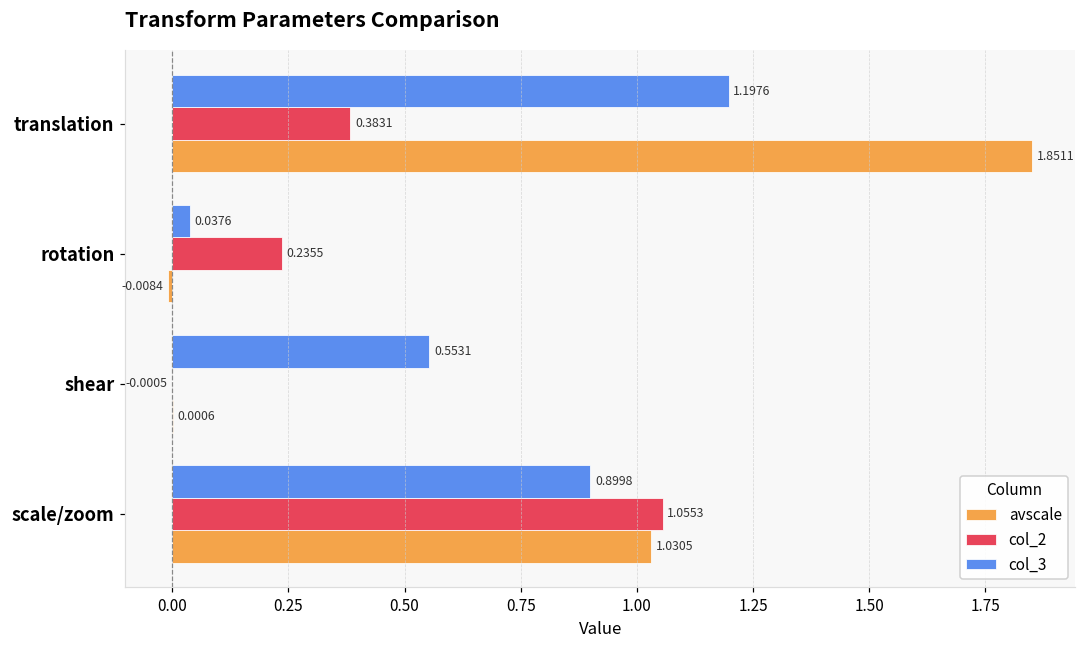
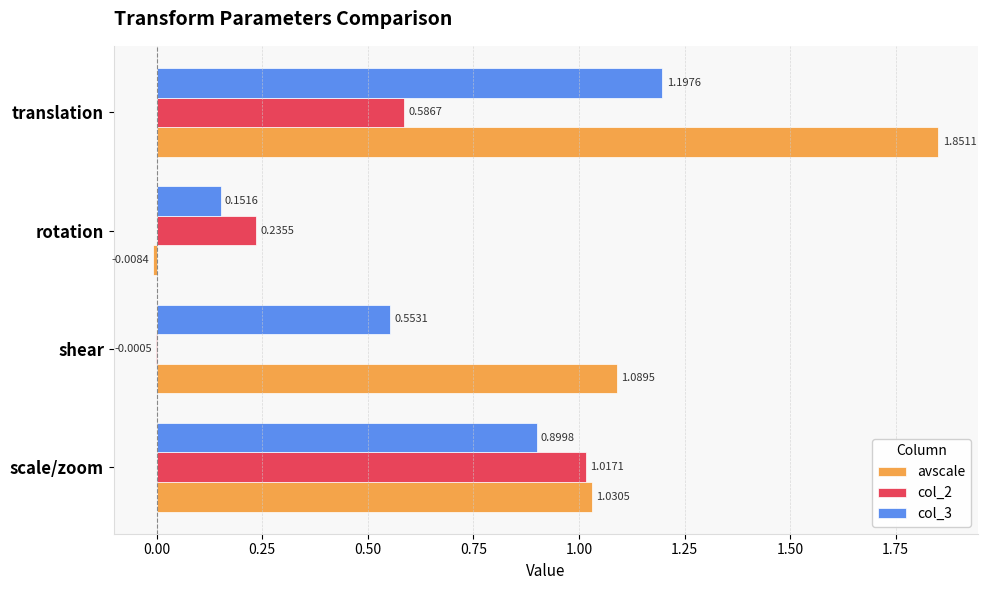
  {
    "avscale": {
      "translation": 1.8511,
      "rotation": -0.0084,
-     "shear": 0.0006,
+     "shear": 1.0895,
      "scale/zoom": 1.0305
    },
    "col_2": {
-     "translation": 0.3831,
+     "translation": 0.5867,
      "rotation": 0.2355,
      "shear": -0.0005,
-     "scale/zoom": 1.0553
+     "scale/zoom": 1.0171
    },
    "col_3": {
      "translation": 1.1976,
-     "rotation": 0.0376,
+     "rotation": 0.1516,
      "shear": 0.5531,
      "scale/zoom": 0.8998
    }
  }
